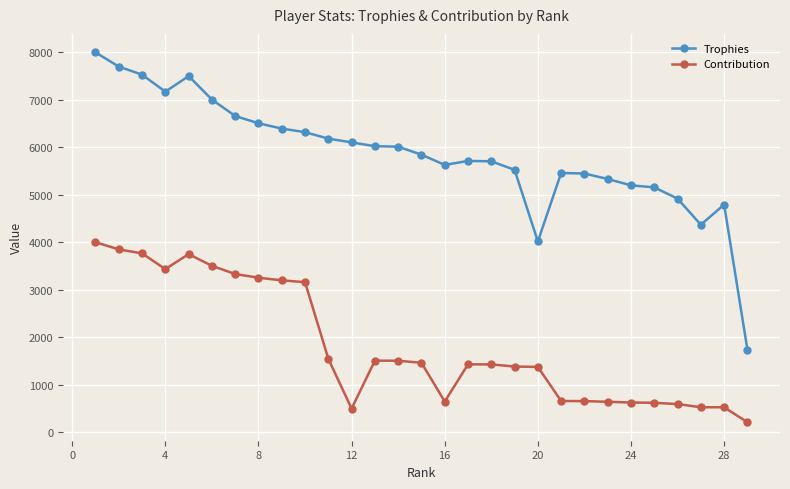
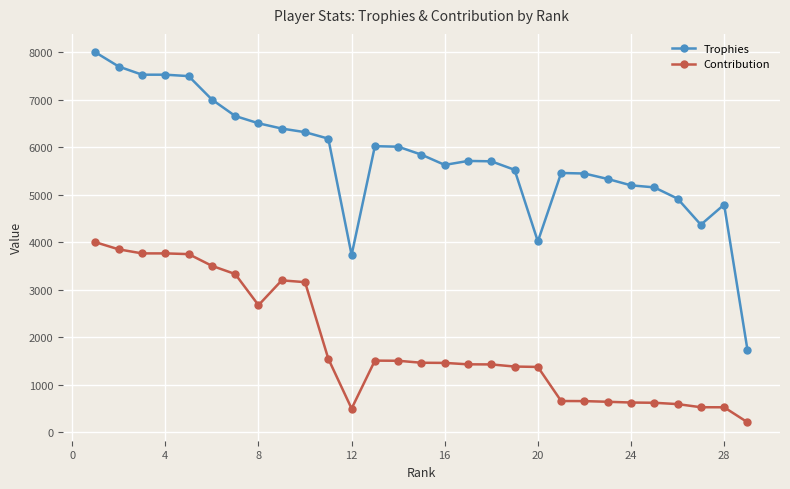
  {
    "Trophies": {
-     "4": 7200,
+     "4": 7500,
      "8": 6500,
-     "12": 6100,
+     "12": 3700,
      "16": 5600,
      "20": 4000,
      "24": 5200,
      "28": 4800
    },
    "Contribution": {
-     "4": 3400,
-     "8": 3300,
+     "4": 3800,
+     "8": 2700,
      "12": 500,
-     "16": 600,
+     "16": 1500,
      "20": 1400,
      "24": 600,
      "28": 500
    }
  }
